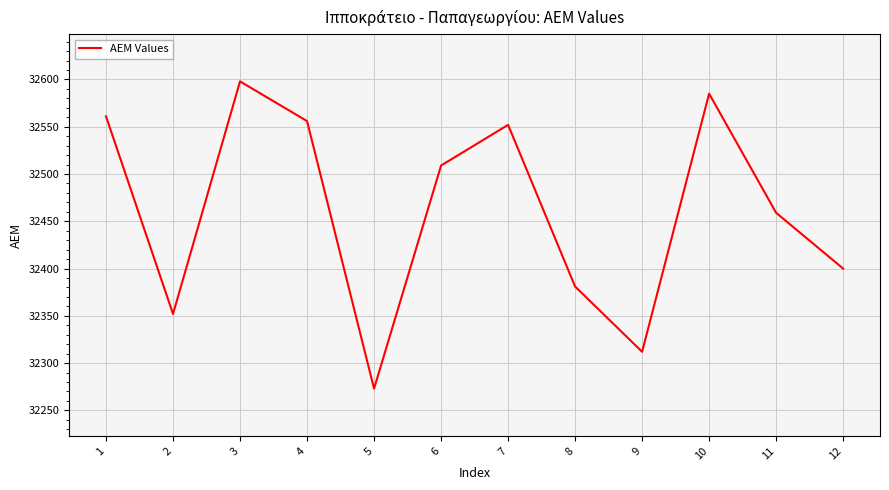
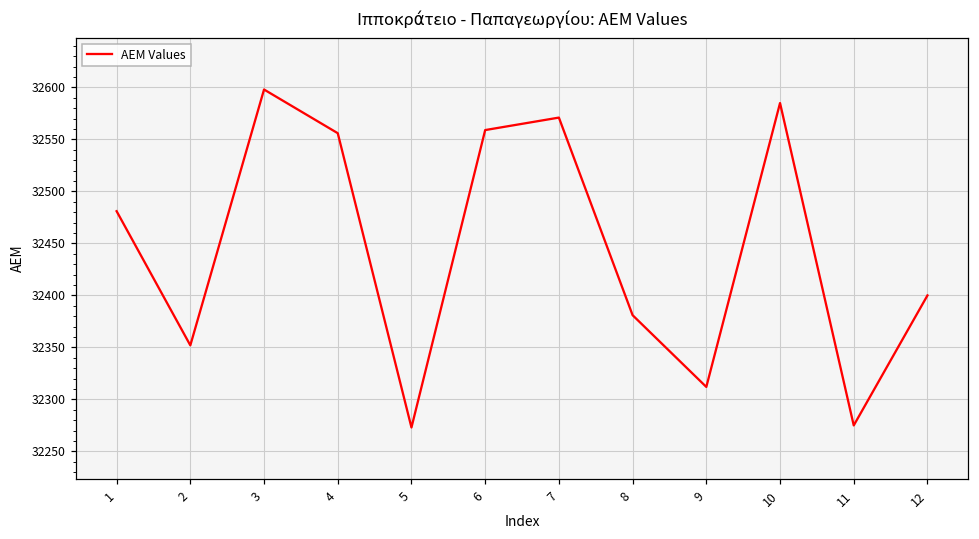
  {
-   "1": 32560,
+   "1": 32480,
    "2": 32350,
    "3": 32600,
    "4": 32560,
    "5": 32270,
-   "6": 32510,
-   "7": 32550,
+   "6": 32560,
+   "7": 32570,
    "8": 32380,
    "9": 32310,
    "10": 32590,
-   "11": 32460,
+   "11": 32280,
    "12": 32400
  }
